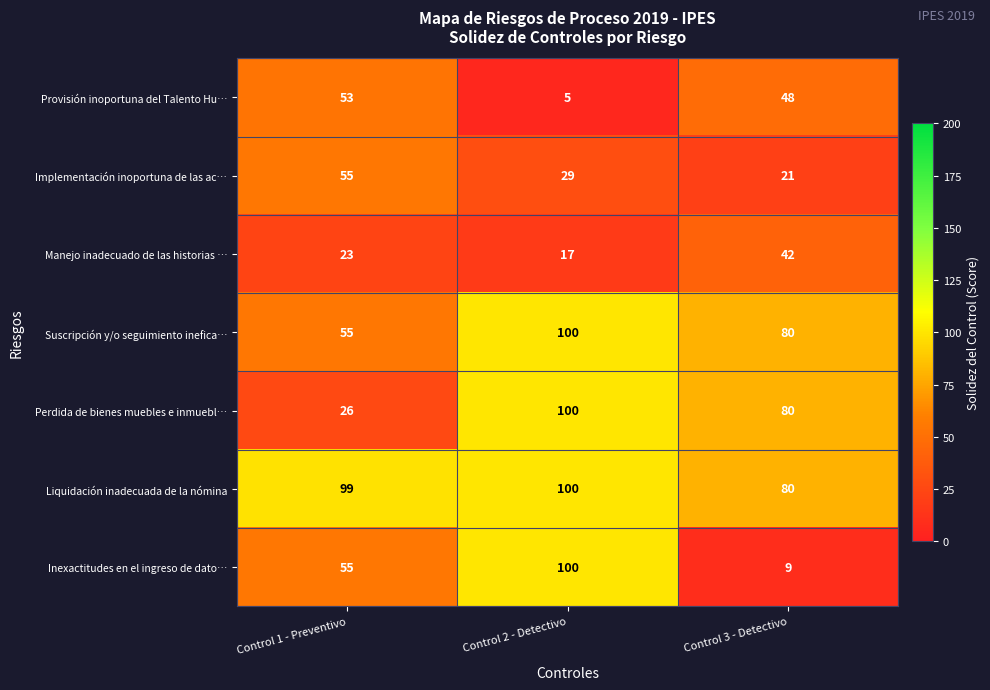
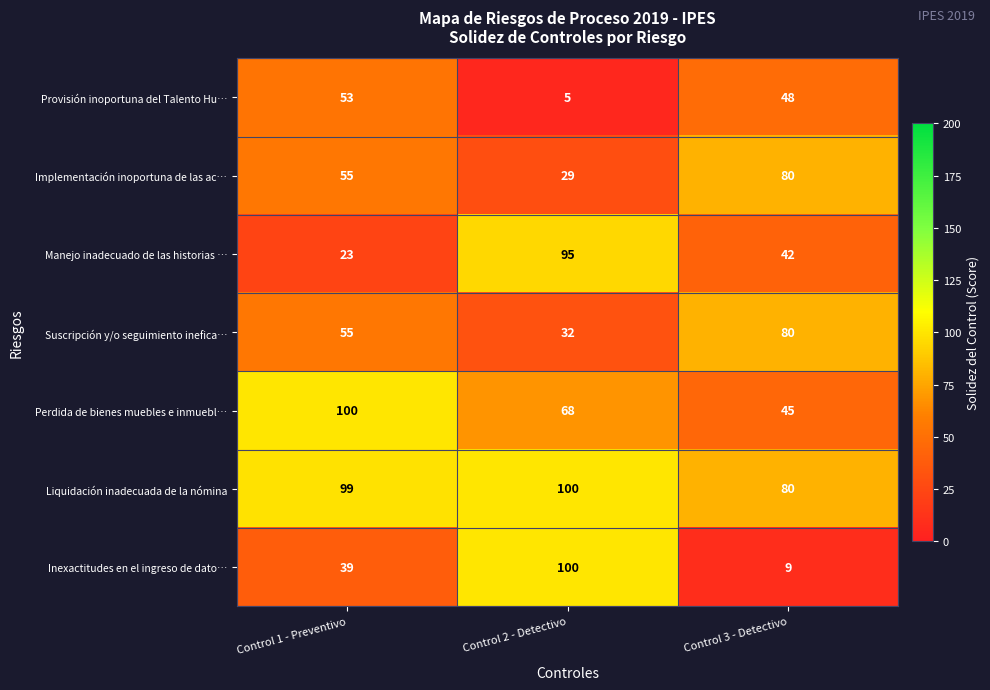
  {
    "Provisión inoportuna del Talento Hu…": {
      "Control 1 - Preventivo": 53,
      "Control 2 - Detectivo": 5,
      "Control 3 - Detectivo": 48
    },
    "Implementación inoportuna de las ac…": {
      "Control 1 - Preventivo": 55,
      "Control 2 - Detectivo": 29,
-     "Control 3 - Detectivo": 21
+     "Control 3 - Detectivo": 80
    },
    "Manejo inadecuado de las historias …": {
      "Control 1 - Preventivo": 23,
-     "Control 2 - Detectivo": 17,
+     "Control 2 - Detectivo": 95,
      "Control 3 - Detectivo": 42
    },
    "Suscripción y/o seguimiento inefica…": {
      "Control 1 - Preventivo": 55,
-     "Control 2 - Detectivo": 100,
+     "Control 2 - Detectivo": 32,
      "Control 3 - Detectivo": 80
    },
    "Perdida de bienes muebles e inmuebl…": {
-     "Control 1 - Preventivo": 26,
-     "Control 2 - Detectivo": 100,
-     "Control 3 - Detectivo": 80
+     "Control 1 - Preventivo": 100,
+     "Control 2 - Detectivo": 68,
+     "Control 3 - Detectivo": 45
    },
    "Liquidación inadecuada de la nómina": {
      "Control 1 - Preventivo": 99,
      "Control 2 - Detectivo": 100,
      "Control 3 - Detectivo": 80
    },
    "Inexactitudes en el ingreso de dato…": {
-     "Control 1 - Preventivo": 55,
+     "Control 1 - Preventivo": 39,
      "Control 2 - Detectivo": 100,
      "Control 3 - Detectivo": 9
    }
  }
